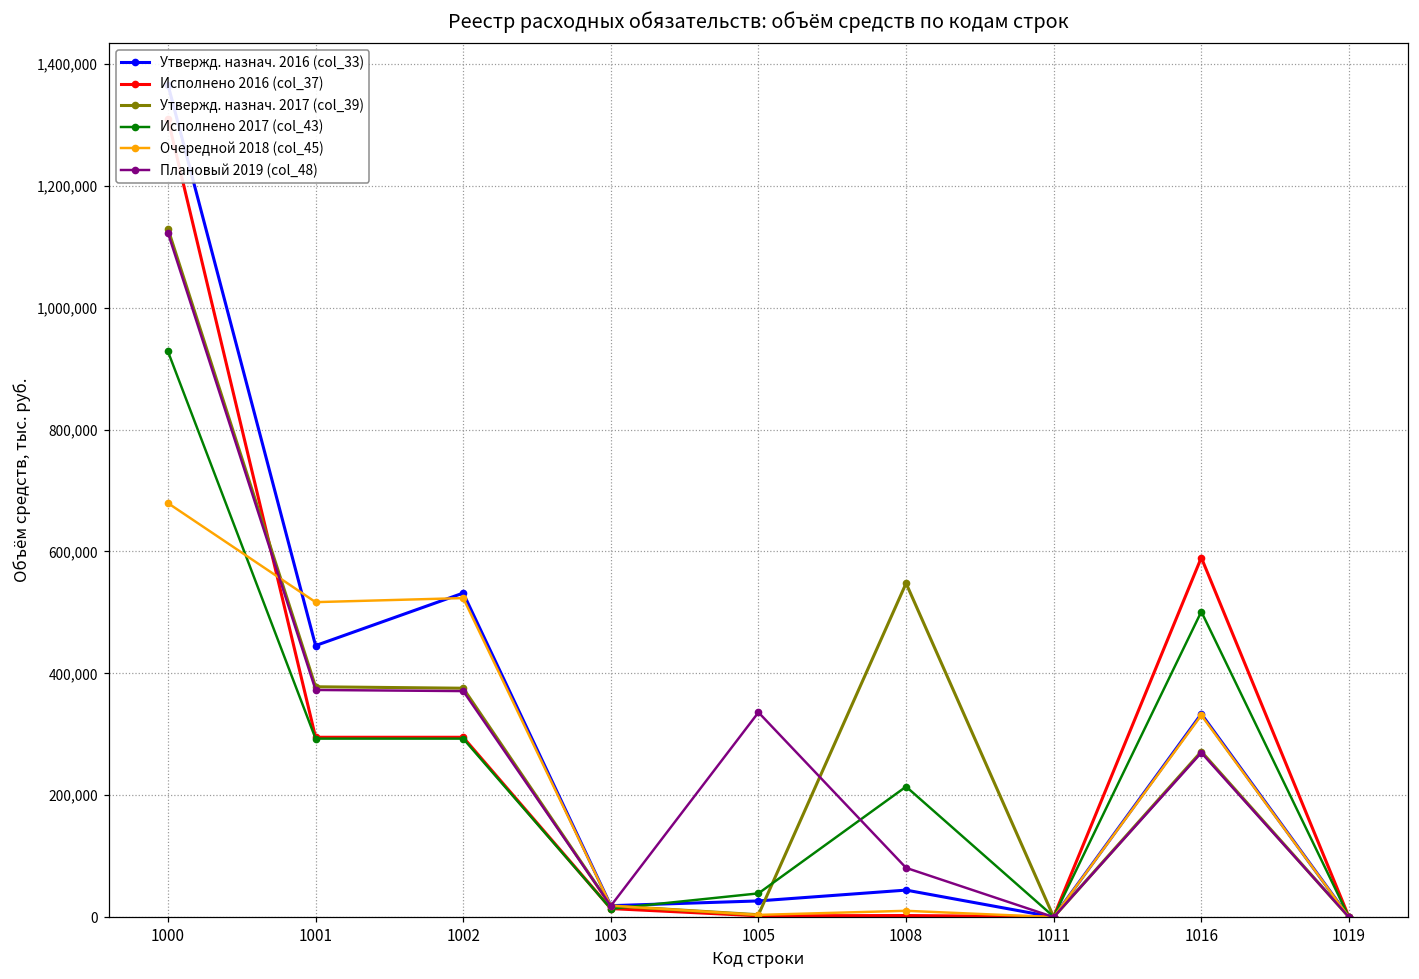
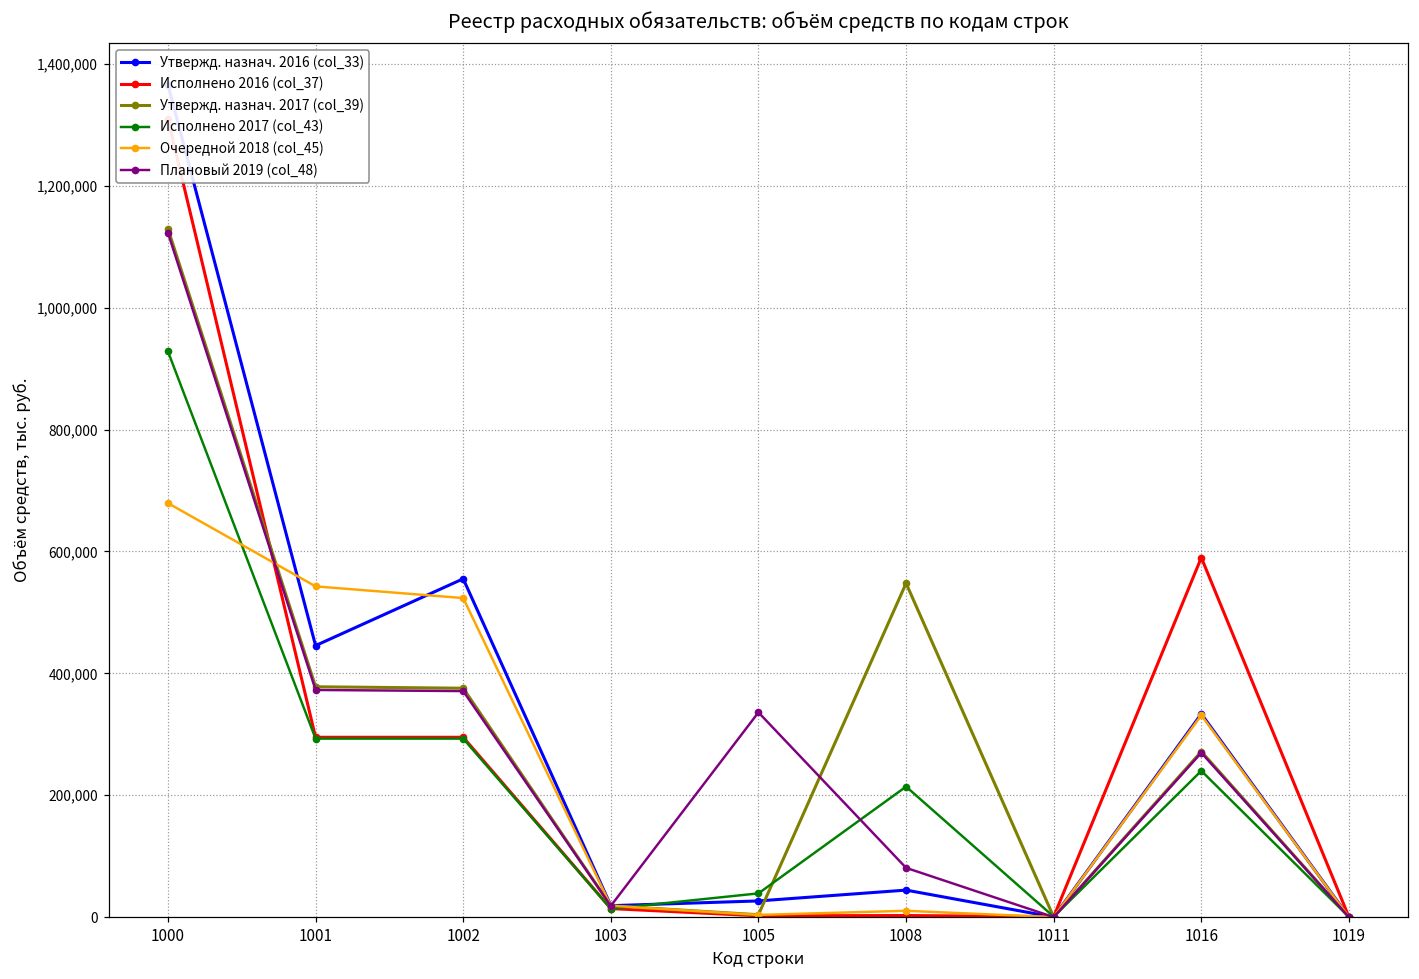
  {
    "Утвержд. назнач. 2016 (col_33)": {
      "1001": "450,000",
-     "1002": "530,000",
+     "1002": "560,000",
      "1005": "30,000",
      "1008": "40,000"
    },
    "Исполнено 2016 (col_37)": {
      "1008": "0",
      "1016": "590,000"
    },
    "Утвержд. назнач. 2017 (col_39)": {
      "1000": "1,130,000",
      "1001": "380,000",
      "1002": "380,000",
      "1008": "550,000"
    },
    "Исполнено 2017 (col_43)": {
      "1000": "930,000",
      "1005": "40,000",
      "1008": "210,000",
-     "1016": "500,000"
+     "1016": "240,000"
    },
    "Очередной 2018 (col_45)": {
      "1000": "680,000",
-     "1001": "520,000",
+     "1001": "540,000",
      "1002": "520,000",
      "1008": "10,000"
    },
    "Плановый 2019 (col_48)": {
      "1000": "1,120,000",
      "1001": "370,000",
      "1002": "370,000",
      "1005": "340,000",
      "1008": "80,000"
    }
  }
